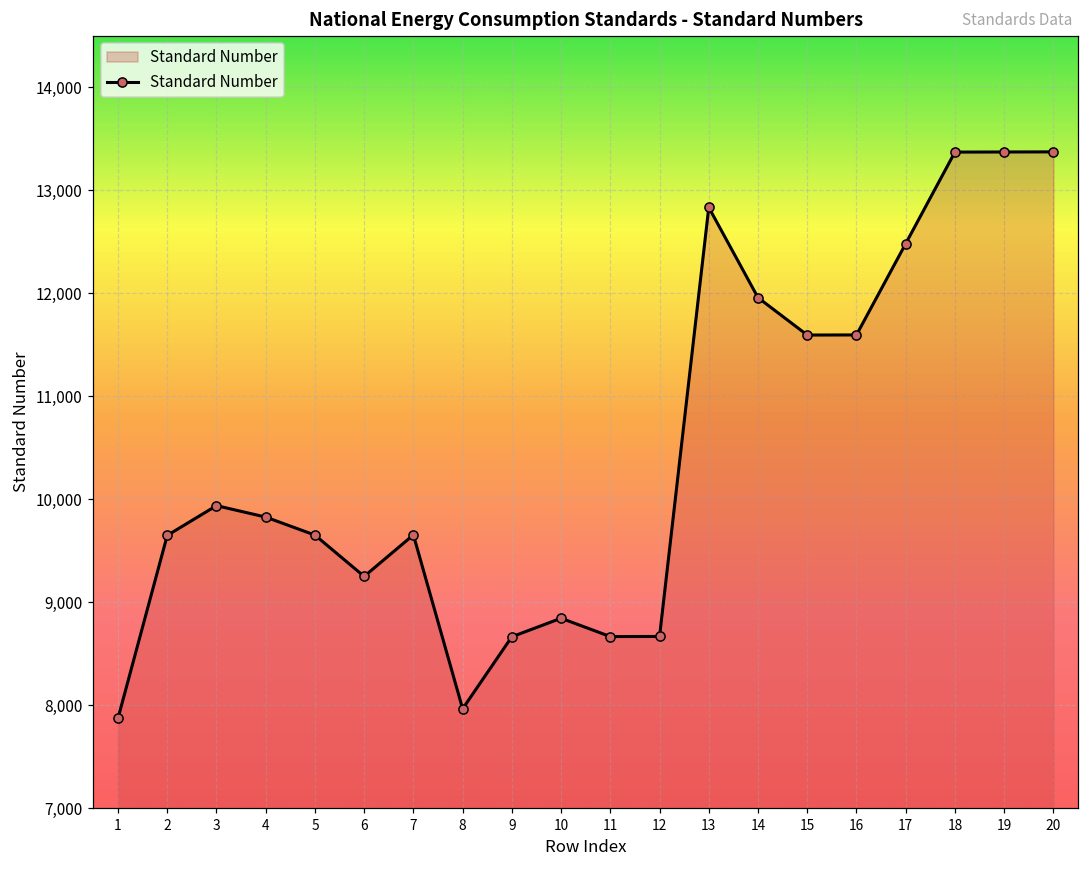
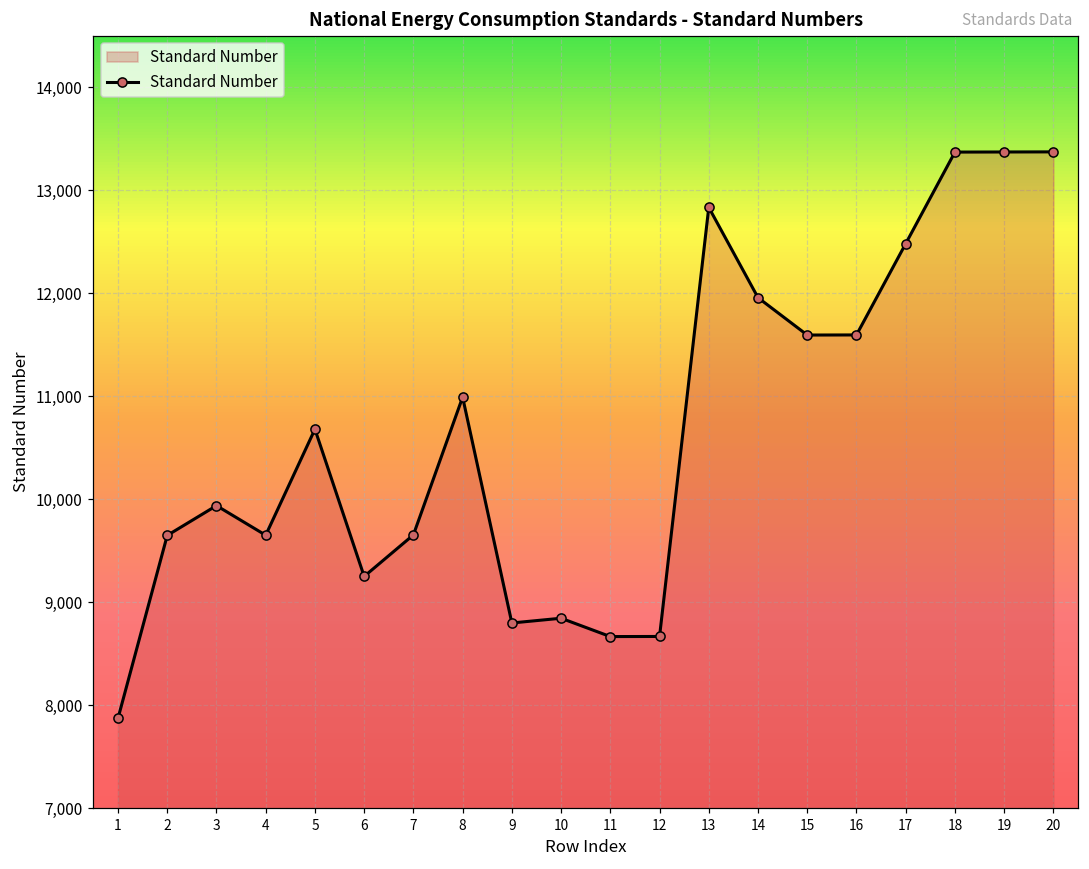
  {
    "1": "7,900",
    "2": "9,600",
    "3": "9,900",
-   "4": "9,800",
-   "5": "9,700",
+   "4": "9,700",
+   "5": "10,700",
    "6": "9,300",
    "7": "9,700",
-   "8": "8,000",
-   "9": "8,700",
+   "8": "11,000",
+   "9": "8,800",
    "10": "8,800",
    "11": "8,700",
    "12": "8,700",
    "13": "12,800",
    "14": "12,000",
    "15": "11,600",
    "16": "11,600",
    "17": "12,500",
    "18": "13,400",
    "19": "13,400",
    "20": "13,400"
  }
